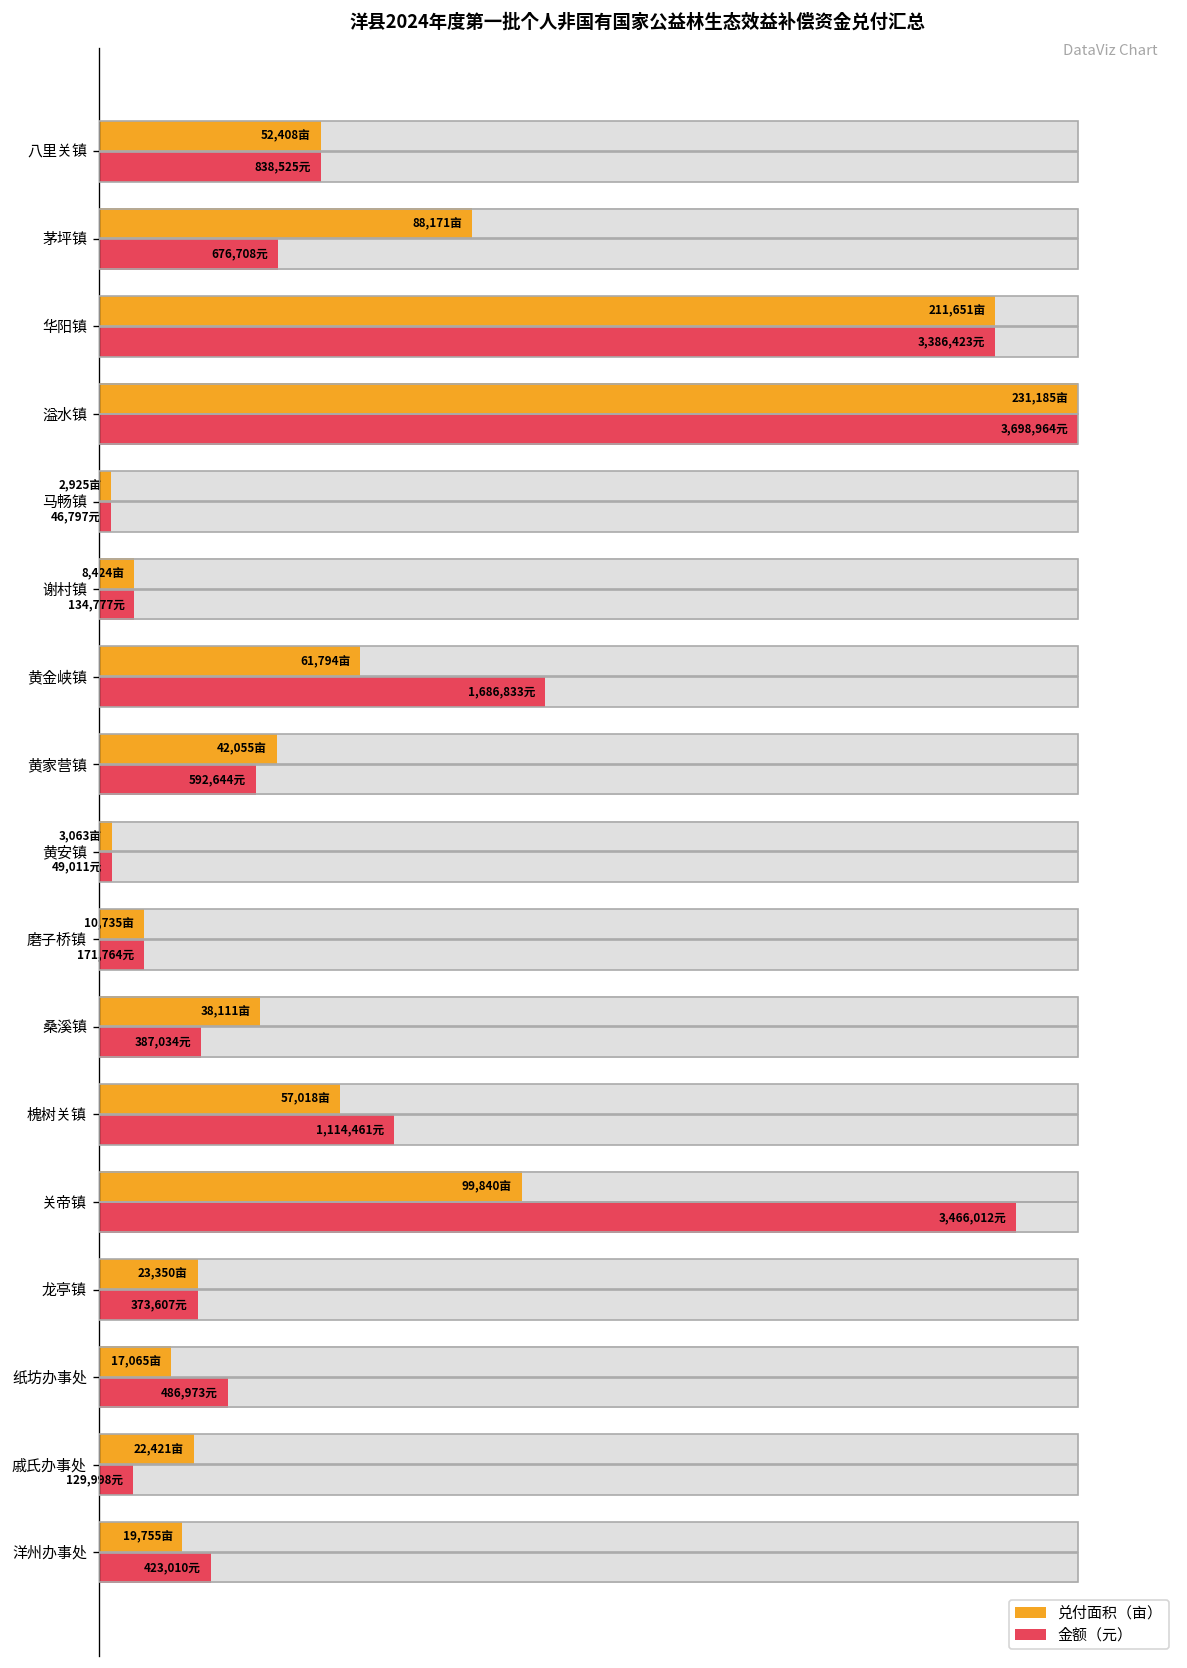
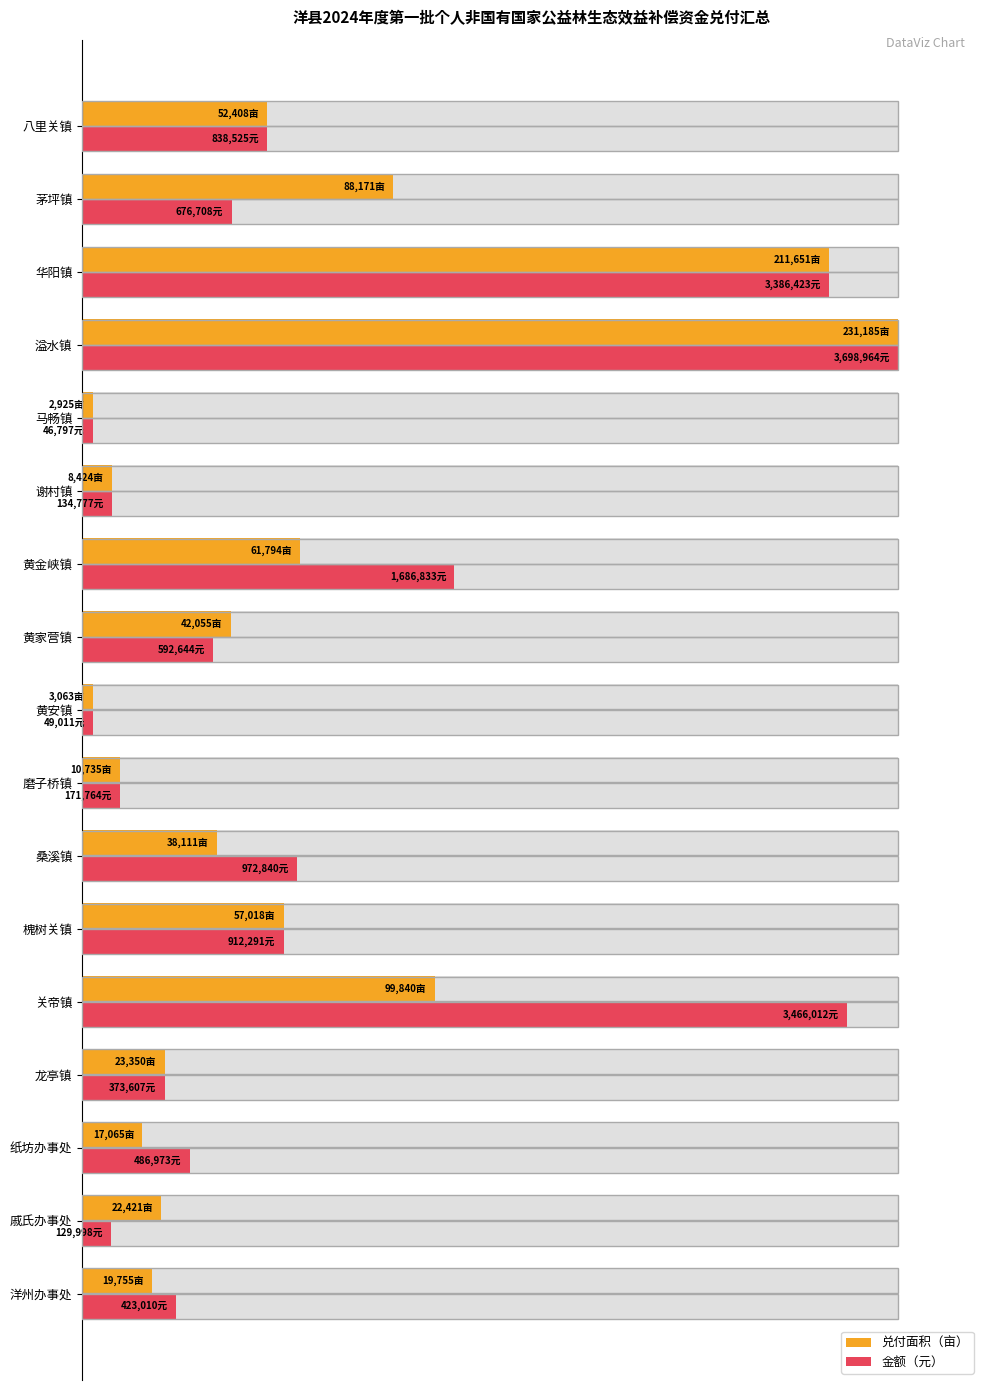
  {
    "金额（元）": {
-     "桑溪镇": "387,034元",
-     "槐树关镇": "1,114,461元"
+     "桑溪镇": "972,840元",
+     "槐树关镇": "912,291元"
    }
  }
